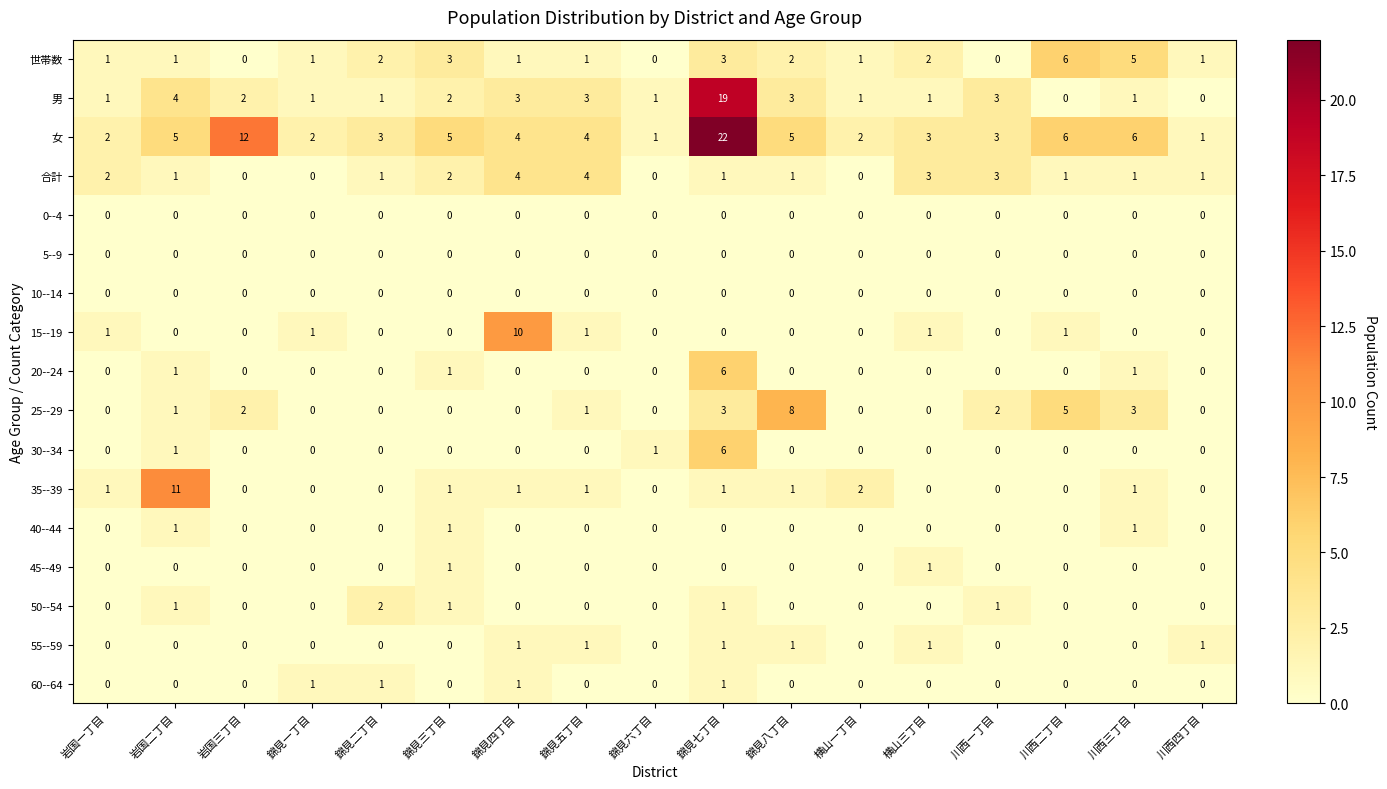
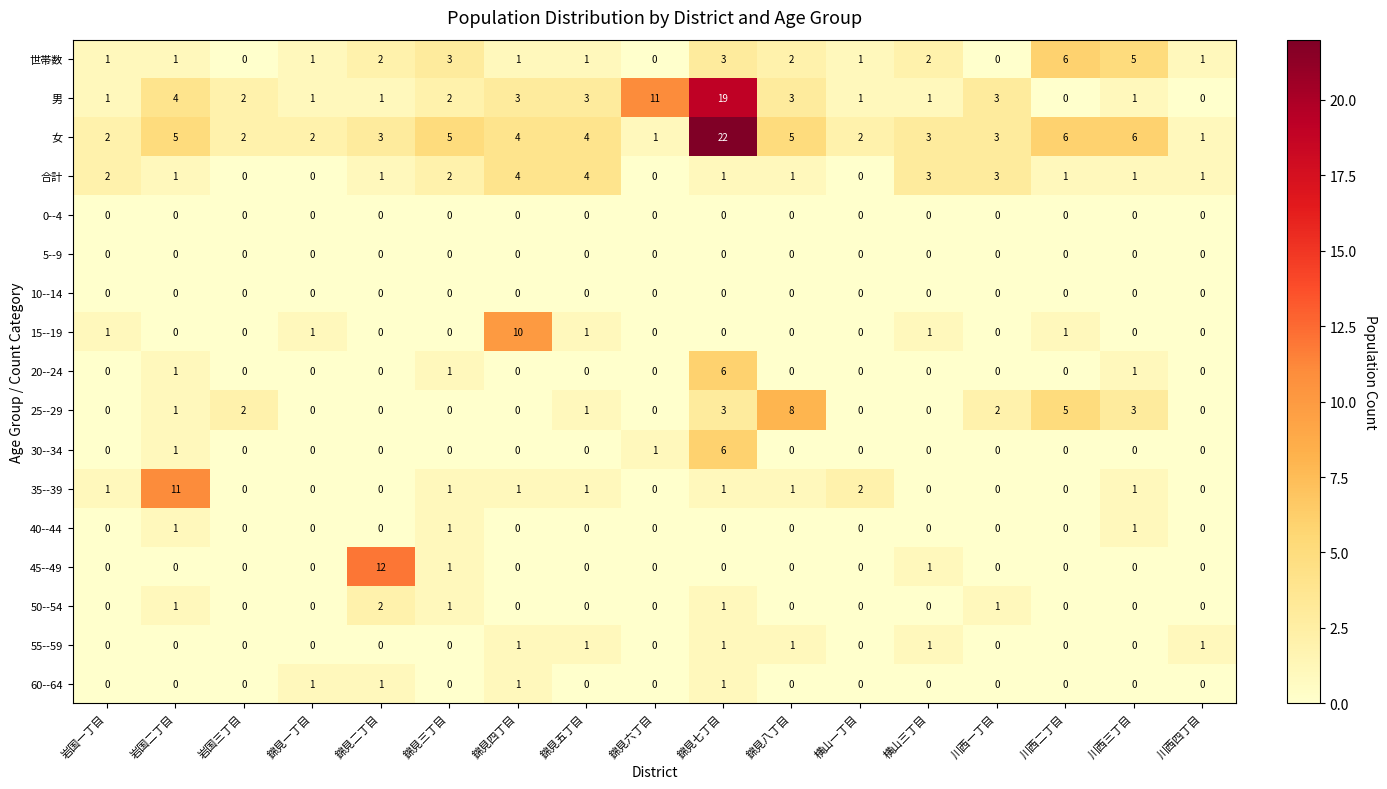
  {
    "男": {
      "岩国一丁目": 1,
      "岩国二丁目": 4,
      "岩国三丁目": 2,
      "錦見一丁目": 1,
      "錦見二丁目": 1,
      "錦見三丁目": 2,
      "錦見四丁目": 3,
      "錦見五丁目": 3,
-     "錦見六丁目": 1,
+     "錦見六丁目": 11,
      "錦見七丁目": 19,
      "錦見八丁目": 3,
      "横山一丁目": 1,
      "横山三丁目": 1,
      "川西一丁目": 3,
      "川西二丁目": 0,
      "川西三丁目": 1,
      "川西四丁目": 0
    },
    "女": {
      "岩国一丁目": 2,
      "岩国二丁目": 5,
-     "岩国三丁目": 12,
+     "岩国三丁目": 2,
      "錦見一丁目": 2,
      "錦見二丁目": 3,
      "錦見三丁目": 5,
      "錦見四丁目": 4,
      "錦見五丁目": 4,
      "錦見六丁目": 1,
      "錦見七丁目": 22,
      "錦見八丁目": 5,
      "横山一丁目": 2,
      "横山三丁目": 3,
      "川西一丁目": 3,
      "川西二丁目": 6,
      "川西三丁目": 6,
      "川西四丁目": 1
    },
    "45--49": {
      "岩国一丁目": 0,
      "岩国二丁目": 0,
      "岩国三丁目": 0,
      "錦見一丁目": 0,
-     "錦見二丁目": 0,
+     "錦見二丁目": 12,
      "錦見三丁目": 1,
      "錦見四丁目": 0,
      "錦見五丁目": 0,
      "錦見六丁目": 0,
      "錦見七丁目": 0,
      "錦見八丁目": 0,
      "横山一丁目": 0,
      "横山三丁目": 1,
      "川西一丁目": 0,
      "川西二丁目": 0,
      "川西三丁目": 0,
      "川西四丁目": 0
    }
  }
